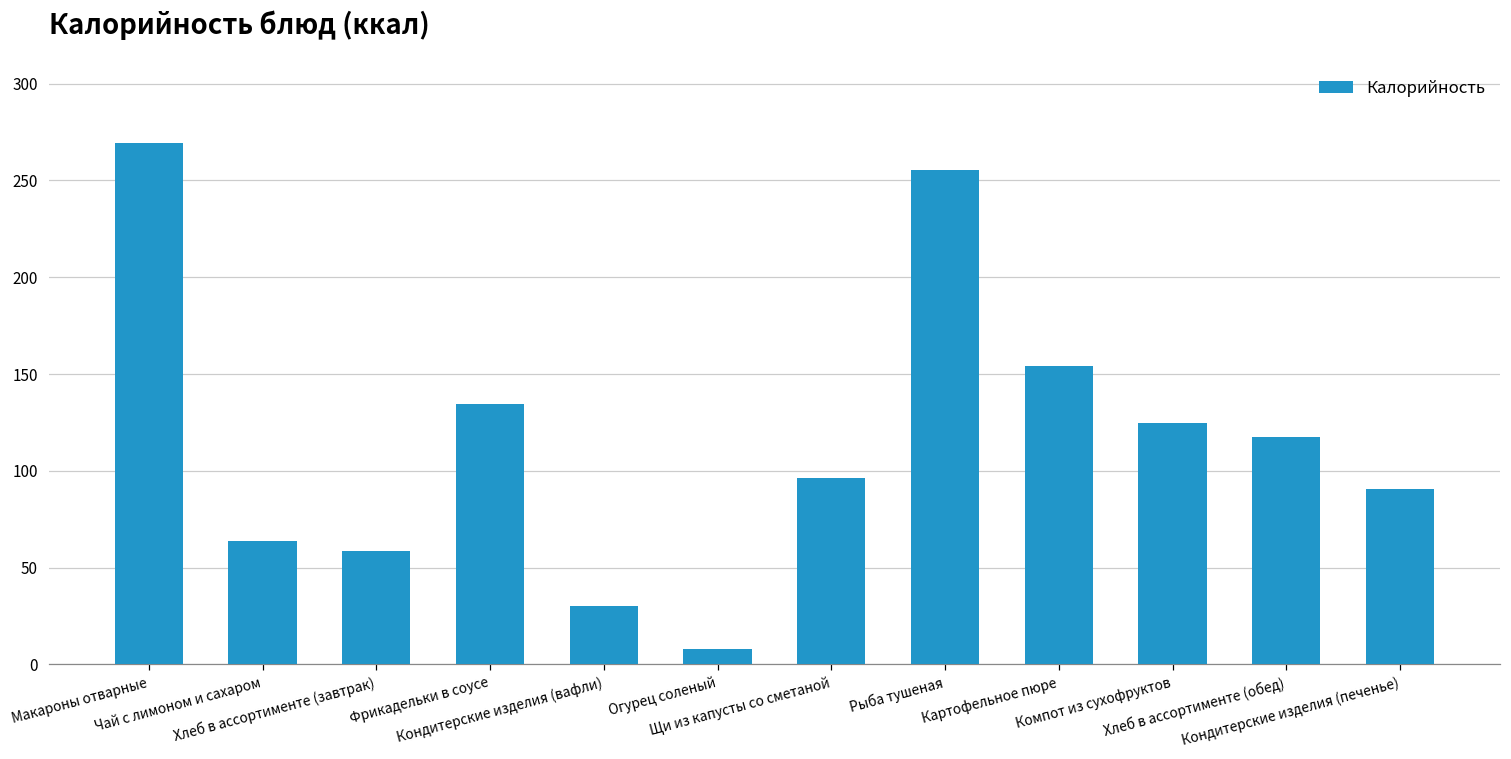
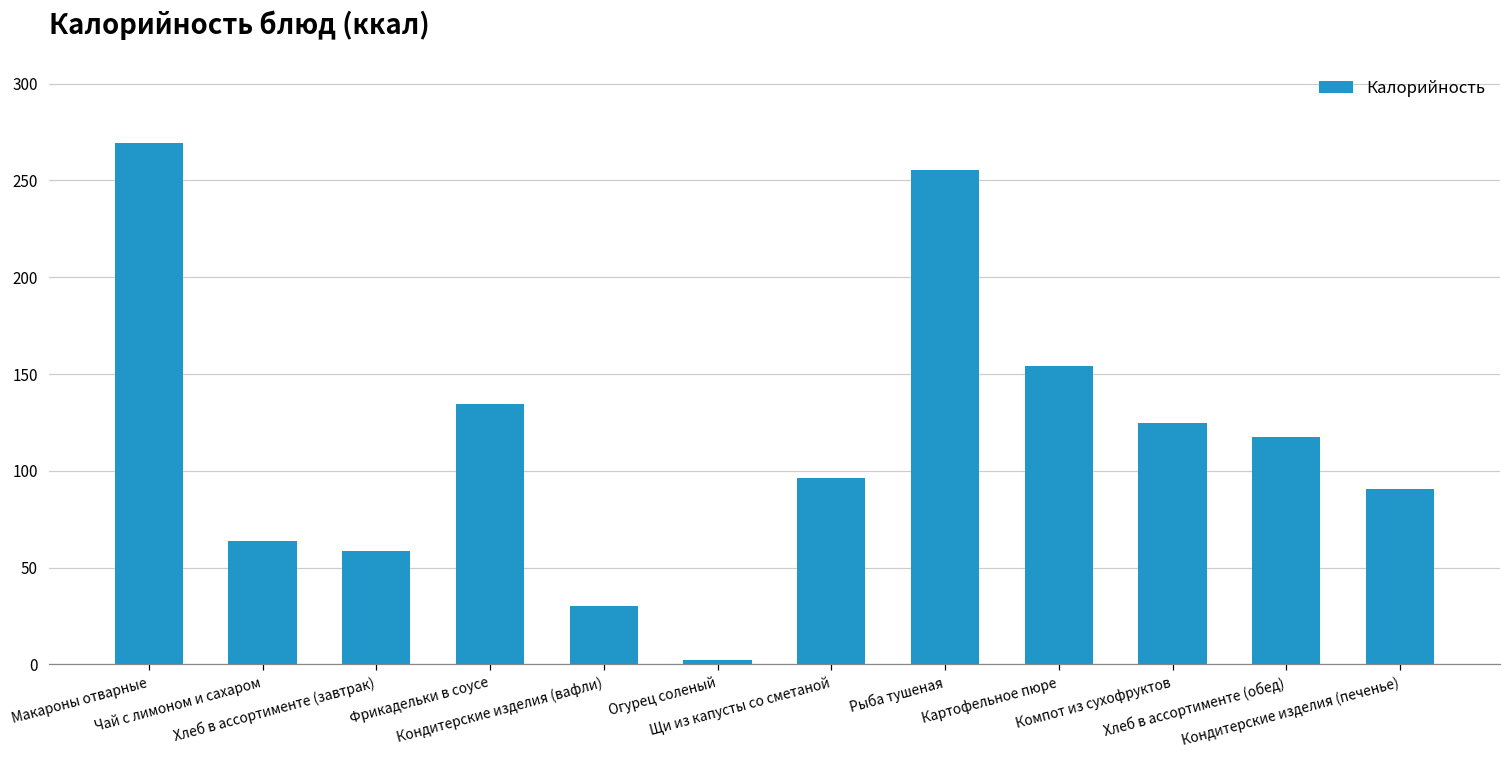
  {
    "Макароны отварные": 269,
    "Чай с лимоном и сахаром": 64,
    "Хлеб в ассортименте (завтрак)": 59,
    "Фрикадельки в соусе": 135,
    "Кондитерские изделия (вафли)": 30,
-   "Огурец соленый": 8,
+   "Огурец соленый": 2,
    "Щи из капусты со сметаной": 96,
    "Рыба тушеная": 255,
    "Картофельное пюре": 154,
    "Компот из сухофруктов": 125,
    "Хлеб в ассортименте (обед)": 117,
    "Кондитерские изделия (печенье)": 91
  }
